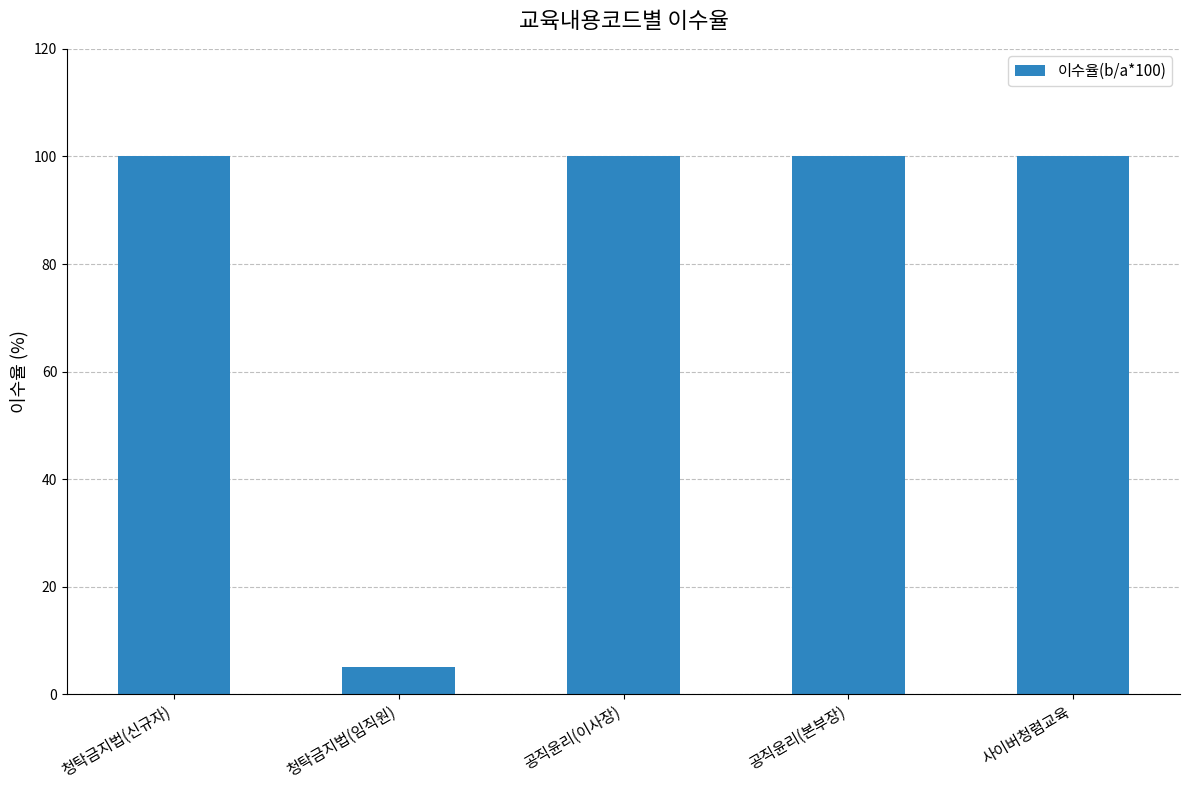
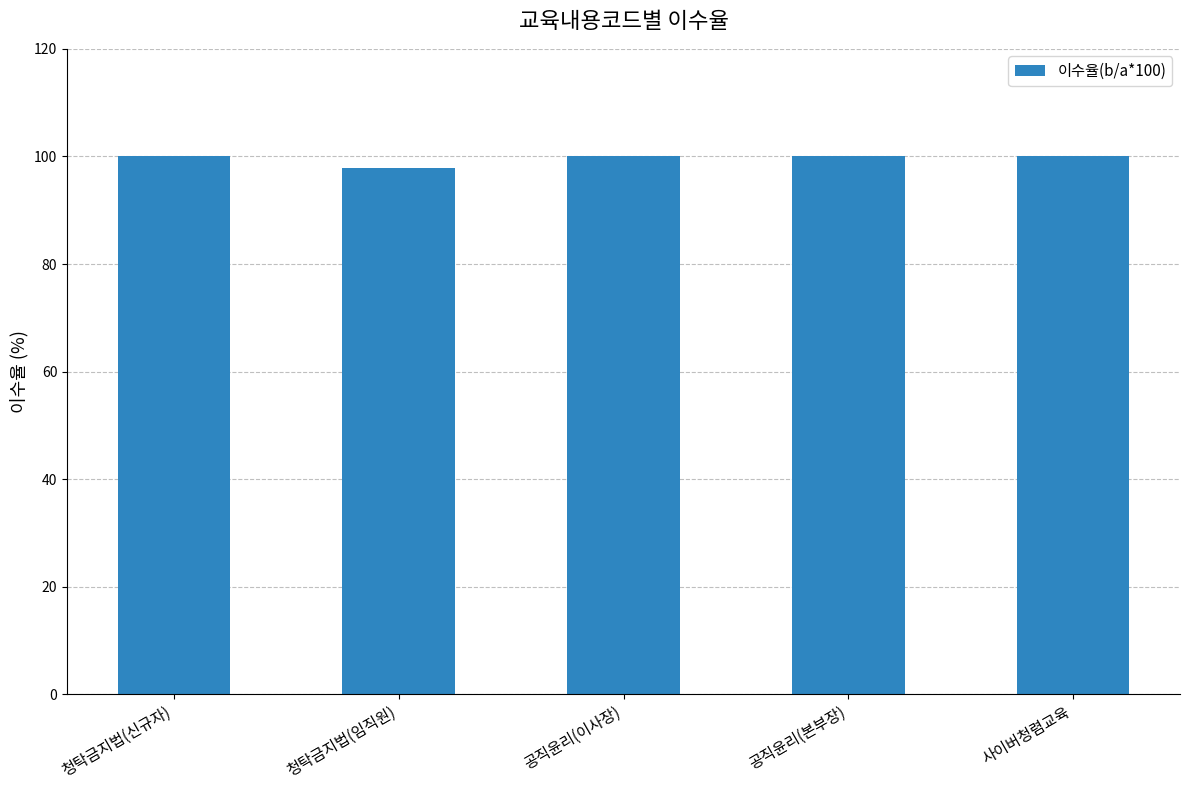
  {
    "청탁금지법(신규자)": 100,
-   "청탁금지법(임직원)": 5,
+   "청탁금지법(임직원)": 98,
    "공직윤리(이사장)": 100,
    "공직윤리(본부장)": 100,
    "사이버청렴교육": 100
  }
